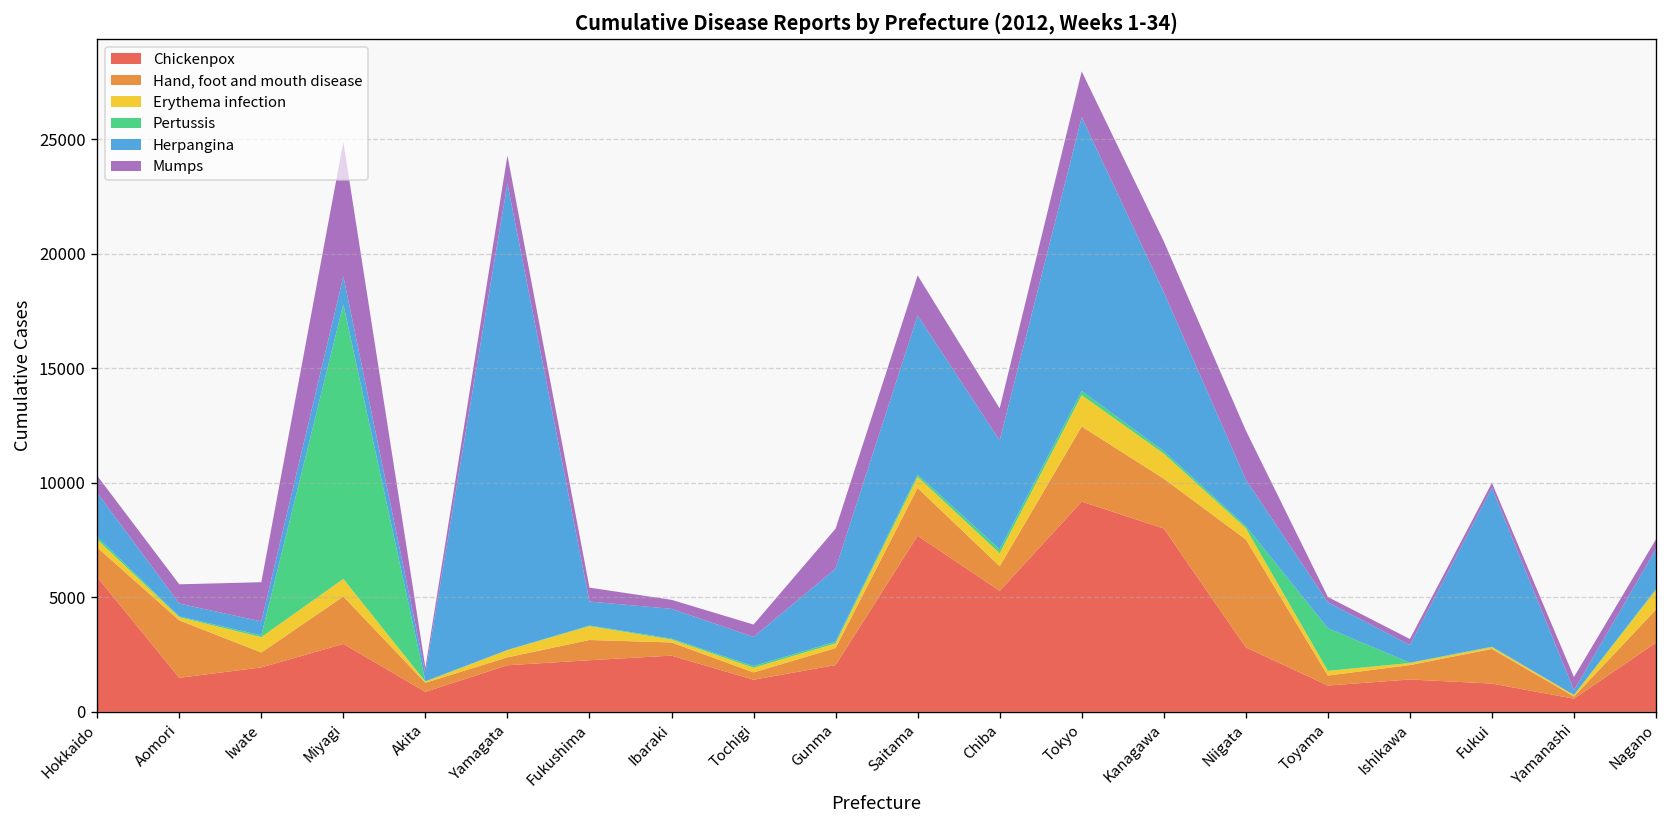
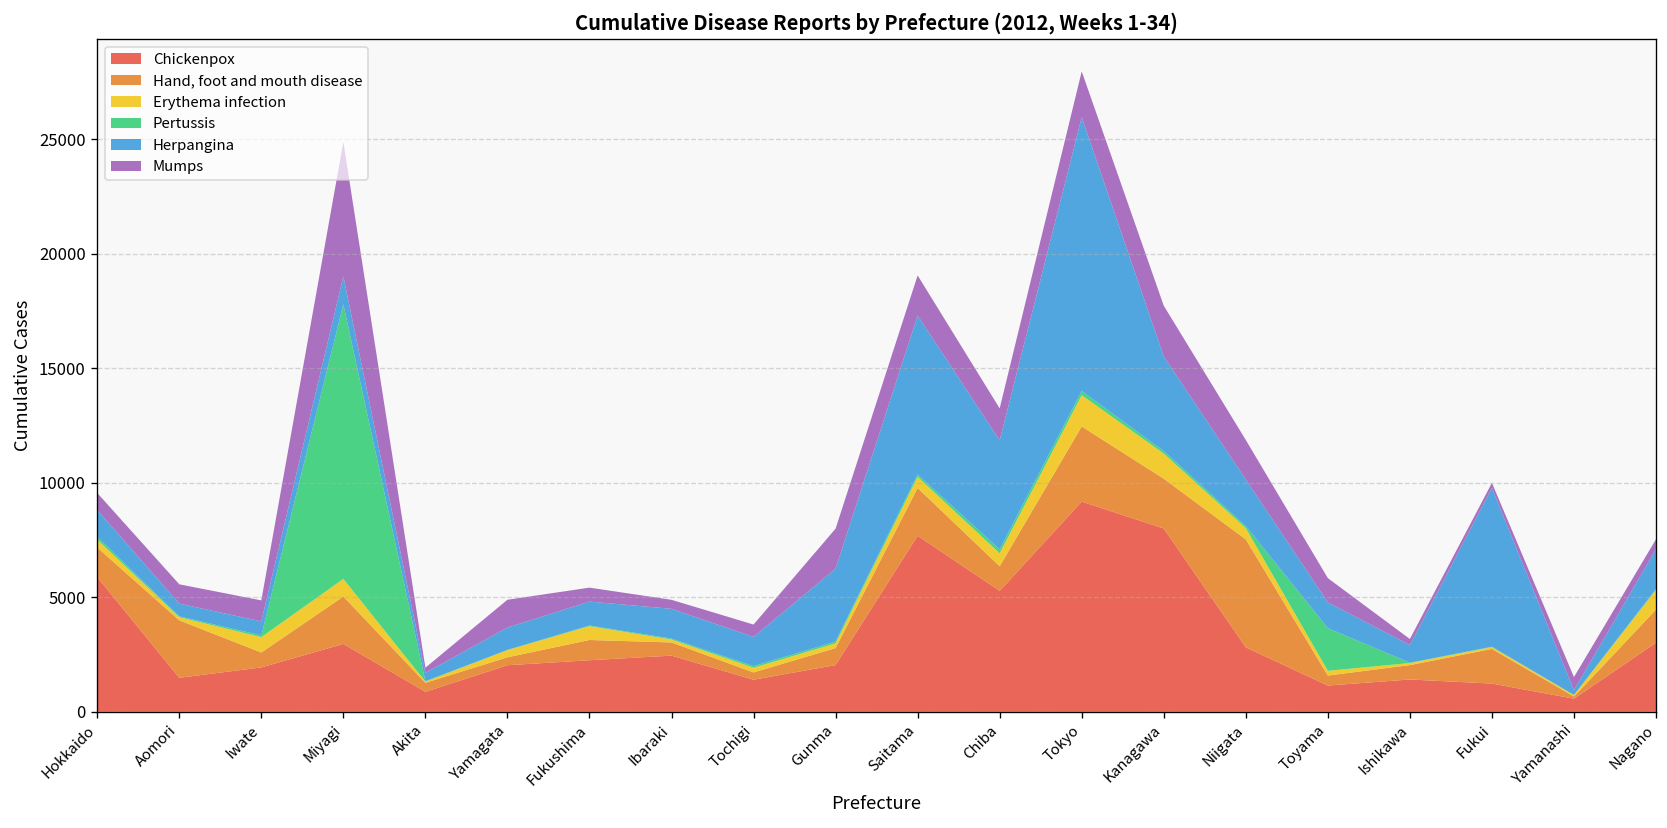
  {
    "Erythema infection": {
      "Miyagi": 800,
      "Chiba": 600,
      "Tokyo": 1400,
      "Toyama": 200
    },
    "Pertussis": {
      "Miyagi": 12000,
      "Chiba": 200,
      "Tokyo": 200,
      "Toyama": 1900
    },
    "Herpangina": {
-     "Hokkaido": 1900,
+     "Hokkaido": 1200,
      "Aomori": 600,
      "Iwate": 600,
      "Miyagi": 1200,
      "Akita": 400,
-     "Yamagata": 20400,
+     "Yamagata": 1000,
      "Fukushima": 1000,
      "Ibaraki": 1300,
      "Tochigi": 1300,
      "Gunma": 3200,
      "Saitama": 6900,
      "Chiba": 4800,
      "Tokyo": 12000,
-     "Kanagawa": 6900,
+     "Kanagawa": 4100,
      "Niigata": 2000,
      "Toyama": 1100,
      "Ishikawa": 800,
      "Fukui": 6900,
      "Yamanashi": 200,
      "Nagano": 1700
    },
    "Mumps": {
      "Hokkaido": 700,
      "Aomori": 800,
-     "Iwate": 1700,
+     "Iwate": 900,
      "Akita": 200,
      "Yamagata": 1200,
      "Fukushima": 600,
      "Ibaraki": 400,
      "Tochigi": 500,
      "Gunma": 1700,
      "Saitama": 1800,
      "Chiba": 1400,
      "Tokyo": 2000,
      "Kanagawa": 2200,
-     "Niigata": 2100,
-     "Toyama": 200,
+     "Niigata": 1700,
+     "Toyama": 1100,
      "Ishikawa": 300,
      "Fukui": 200,
      "Yamanashi": 600,
      "Nagano": 400
    }
  }
